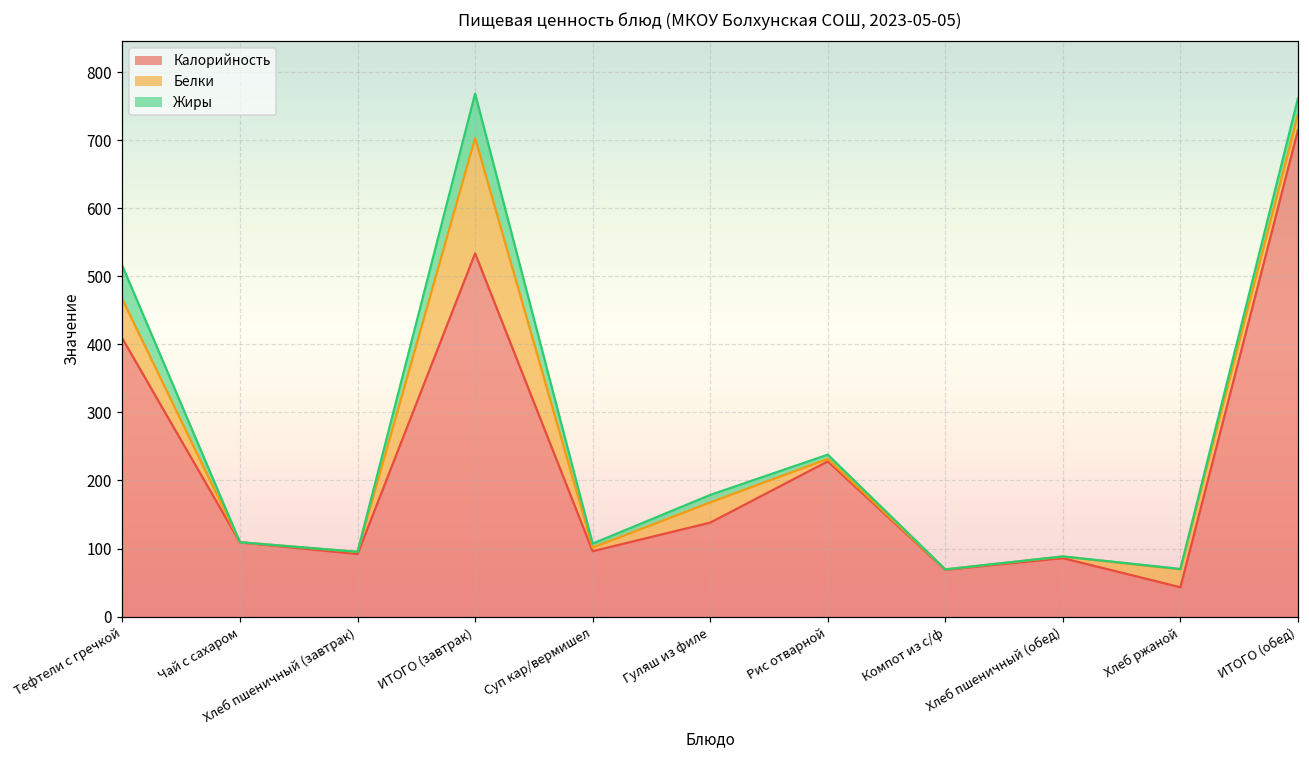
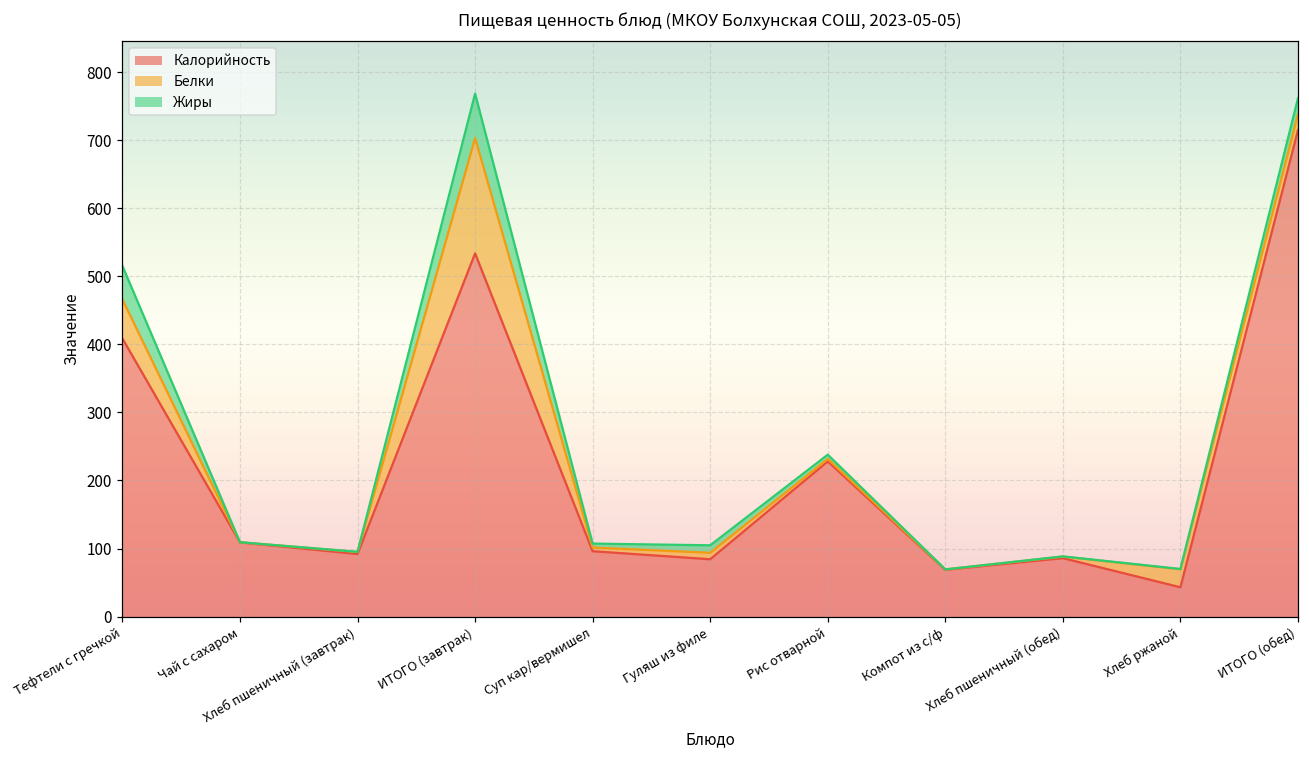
  {
    "Калорийность": {
      "Тефтели с гречкой": 410,
      "ИТОГО (завтрак)": 530,
      "Суп кар/вермишел": 100,
-     "Гуляш из филе": 140,
+     "Гуляш из филе": 80,
      "Хлеб ржаной": 40,
      "ИТОГО (обед)": 710
    },
    "Белки": {
      "Тефтели с гречкой": 60,
      "ИТОГО (завтрак)": 170,
      "Суп кар/вермишел": 10,
-     "Гуляш из филе": 30,
+     "Гуляш из филе": 10,
      "ИТОГО (обед)": 20
    },
    "Жиры": {
      "Тефтели с гречкой": 50,
      "ИТОГО (завтрак)": 70,
      "Суп кар/вермишел": 10,
      "Гуляш из филе": 10,
      "Рис отварной": 10,
      "ИТОГО (обед)": 20
    }
  }
